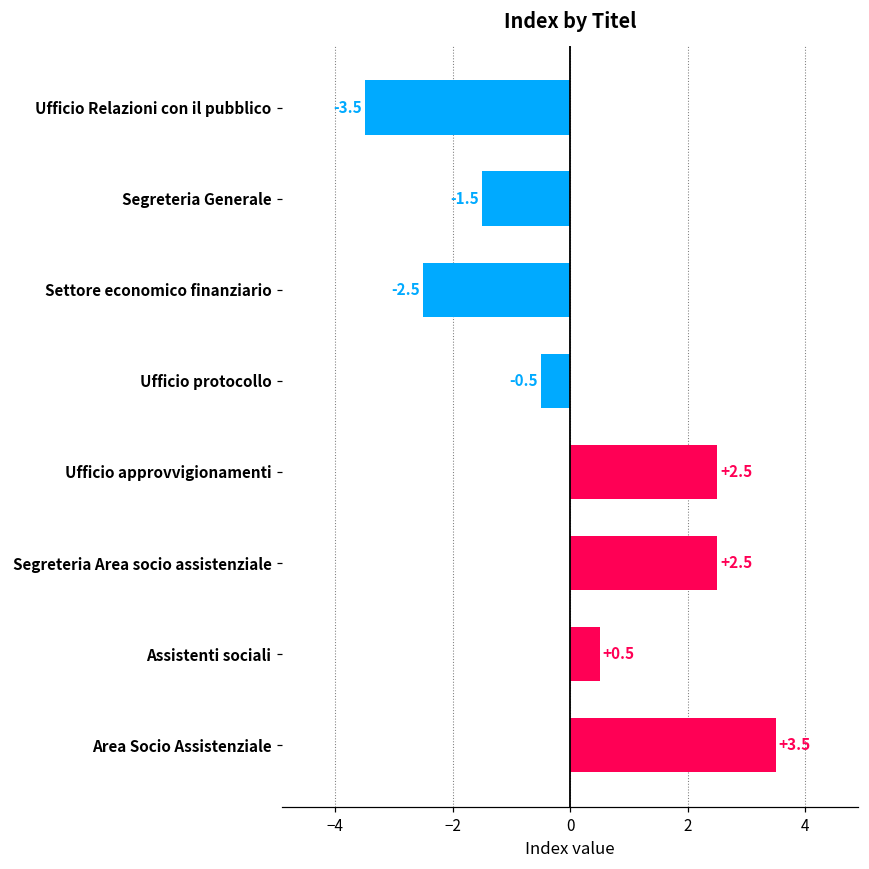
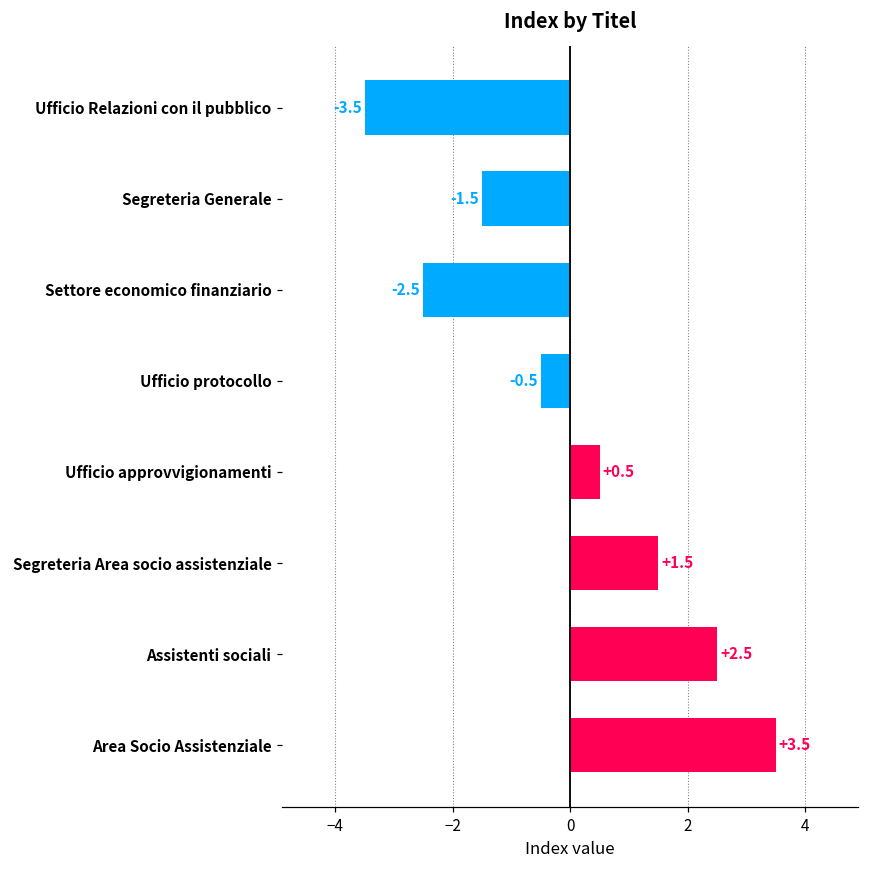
  {
    "Ufficio Relazioni con il pubblico": "-3.5",
    "Segreteria Generale": "-1.5",
    "Settore economico finanziario": "-2.5",
    "Ufficio protocollo": "-0.5",
-   "Ufficio approvvigionamenti": "+2.5",
-   "Segreteria Area socio assistenziale": "+2.5",
-   "Assistenti sociali": "+0.5",
+   "Ufficio approvvigionamenti": "+0.5",
+   "Segreteria Area socio assistenziale": "+1.5",
+   "Assistenti sociali": "+2.5",
    "Area Socio Assistenziale": "+3.5"
  }
